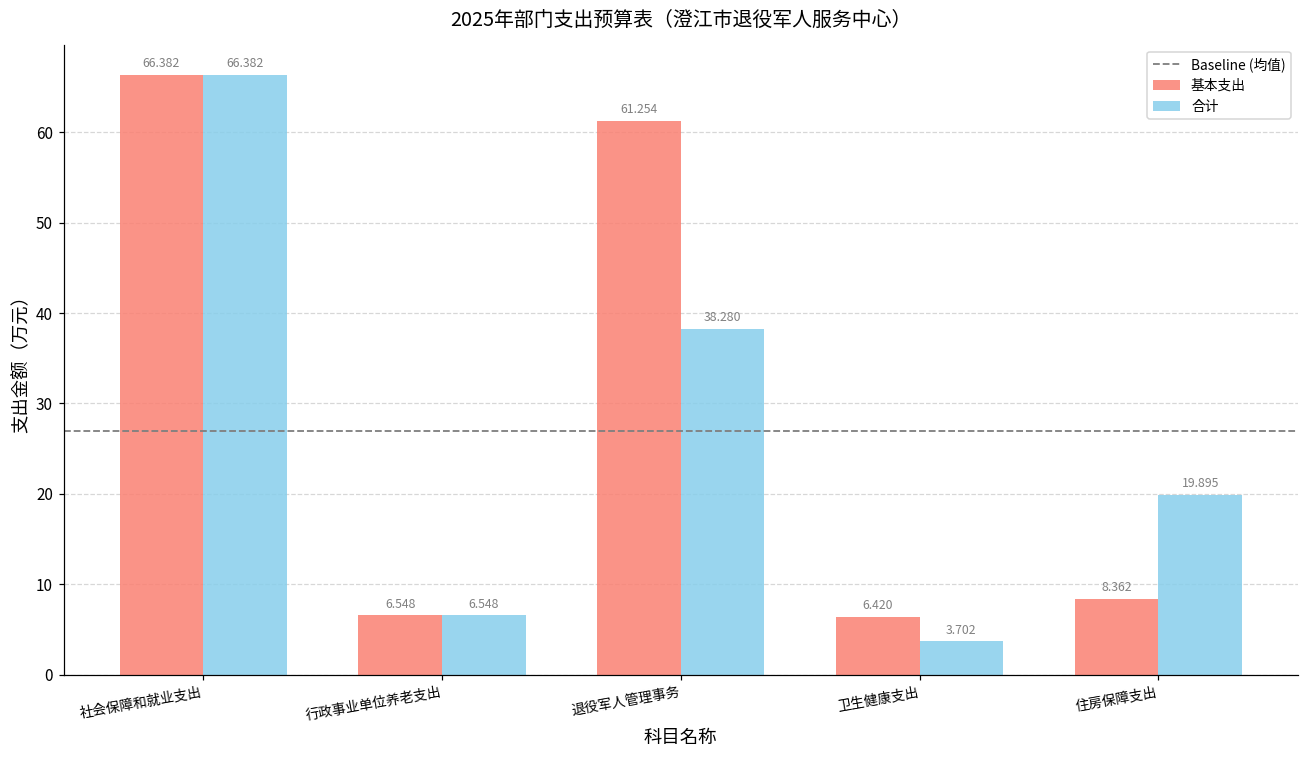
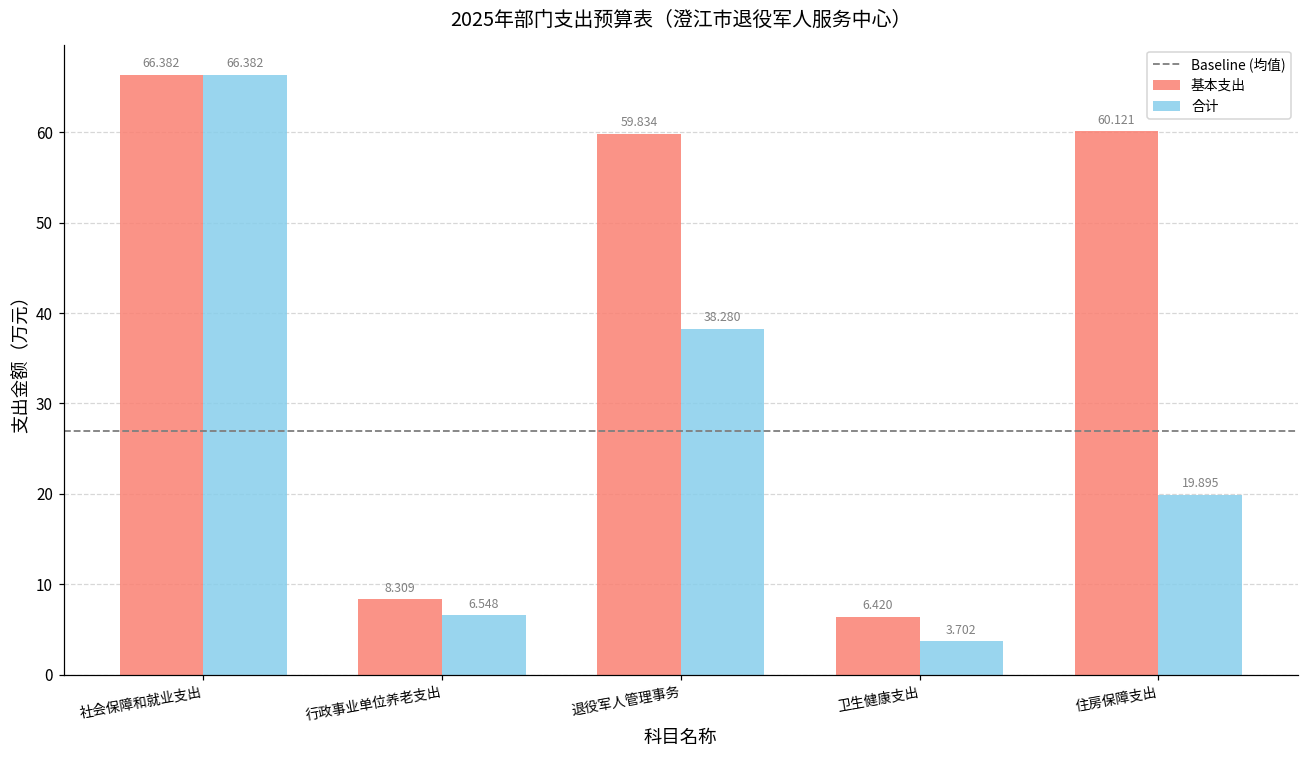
  {
    "基本支出": {
      "社会保障和就业支出": 66.382,
-     "行政事业单位养老支出": 6.548,
-     "退役军人管理事务": 61.254,
+     "行政事业单位养老支出": 8.309,
+     "退役军人管理事务": 59.834,
      "卫生健康支出": 6.420,
-     "住房保障支出": 8.362
+     "住房保障支出": 60.121
    },
    "合计": {
      "社会保障和就业支出": 66.382,
      "行政事业单位养老支出": 6.548,
      "退役军人管理事务": 38.280,
      "卫生健康支出": 3.702,
      "住房保障支出": 19.895
    }
  }
